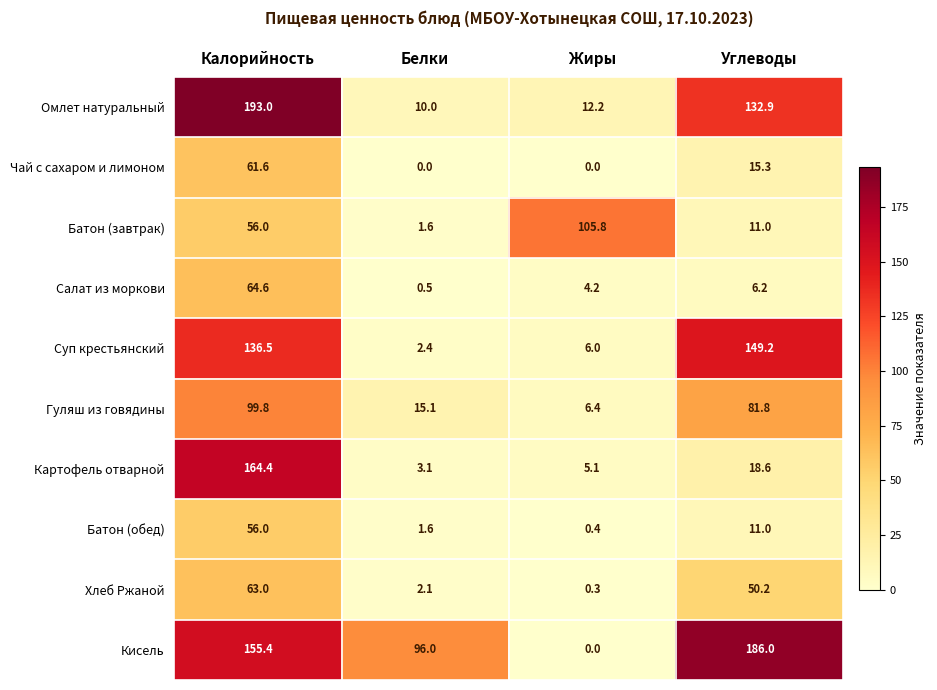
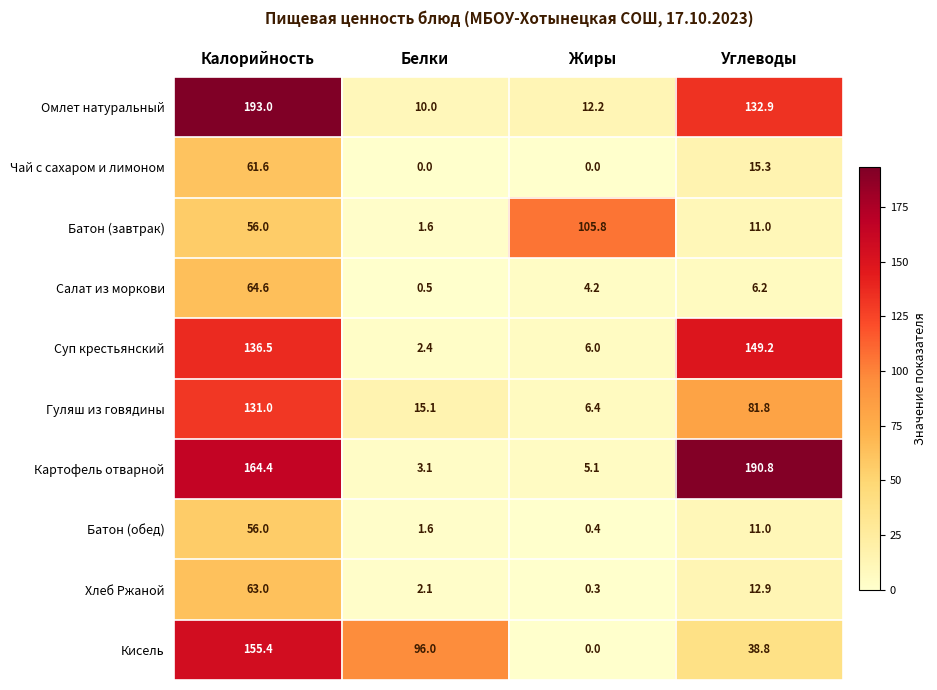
  {
    "Омлет натуральный": {
      "Калорийность": 193.0,
      "Белки": 10.0,
      "Жиры": 12.2,
      "Углеводы": 132.9
    },
    "Чай с сахаром и лимоном": {
      "Калорийность": 61.6,
      "Белки": 0.0,
      "Жиры": 0.0,
      "Углеводы": 15.3
    },
    "Батон (завтрак)": {
      "Калорийность": 56.0,
      "Белки": 1.6,
      "Жиры": 105.8,
      "Углеводы": 11.0
    },
    "Салат из моркови": {
      "Калорийность": 64.6,
      "Белки": 0.5,
      "Жиры": 4.2,
      "Углеводы": 6.2
    },
    "Суп крестьянский": {
      "Калорийность": 136.5,
      "Белки": 2.4,
      "Жиры": 6.0,
      "Углеводы": 149.2
    },
    "Гуляш из говядины": {
-     "Калорийность": 99.8,
+     "Калорийность": 131.0,
      "Белки": 15.1,
      "Жиры": 6.4,
      "Углеводы": 81.8
    },
    "Картофель отварной": {
      "Калорийность": 164.4,
      "Белки": 3.1,
      "Жиры": 5.1,
-     "Углеводы": 18.6
+     "Углеводы": 190.8
    },
    "Батон (обед)": {
      "Калорийность": 56.0,
      "Белки": 1.6,
      "Жиры": 0.4,
      "Углеводы": 11.0
    },
    "Хлеб Ржаной": {
      "Калорийность": 63.0,
      "Белки": 2.1,
      "Жиры": 0.3,
-     "Углеводы": 50.2
+     "Углеводы": 12.9
    },
    "Кисель": {
      "Калорийность": 155.4,
      "Белки": 96.0,
      "Жиры": 0.0,
-     "Углеводы": 186.0
+     "Углеводы": 38.8
    }
  }
